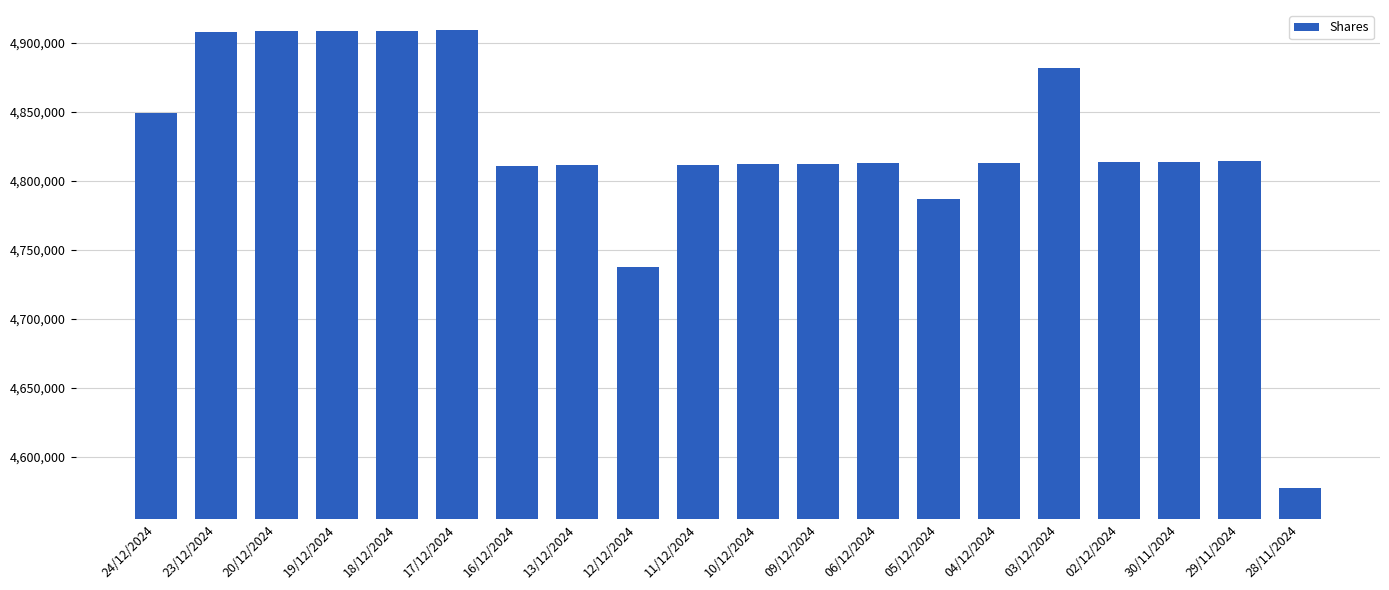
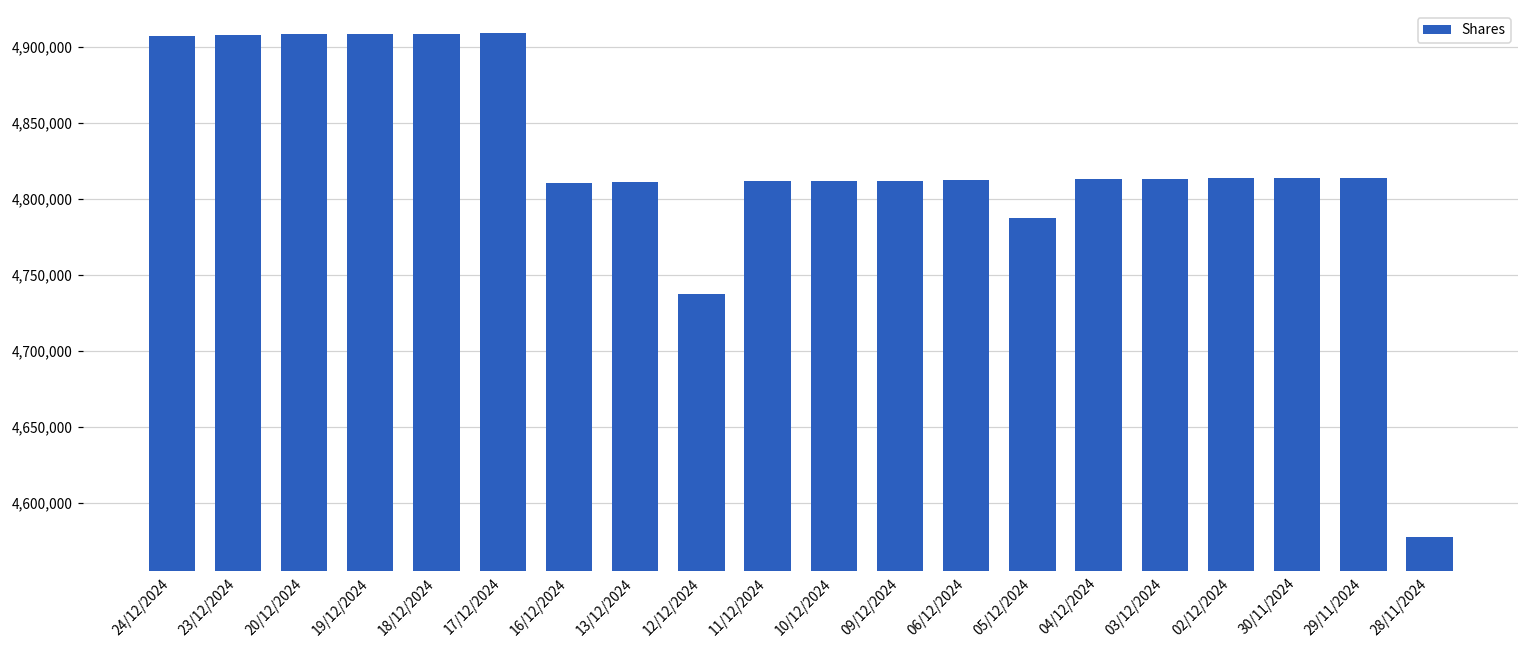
  {
-   "24/12/2024": "4,849,000",
+   "24/12/2024": "4,908,000",
    "23/12/2024": "4,908,000",
    "20/12/2024": "4,908,000",
    "19/12/2024": "4,909,000",
    "18/12/2024": "4,909,000",
    "17/12/2024": "4,909,000",
    "16/12/2024": "4,811,000",
    "13/12/2024": "4,811,000",
    "12/12/2024": "4,738,000",
    "11/12/2024": "4,812,000",
    "10/12/2024": "4,812,000",
    "09/12/2024": "4,812,000",
    "06/12/2024": "4,813,000",
    "05/12/2024": "4,787,000",
    "04/12/2024": "4,813,000",
-   "03/12/2024": "4,882,000",
+   "03/12/2024": "4,813,000",
    "02/12/2024": "4,813,000",
    "30/11/2024": "4,814,000",
    "29/11/2024": "4,814,000",
    "28/11/2024": "4,578,000"
  }
